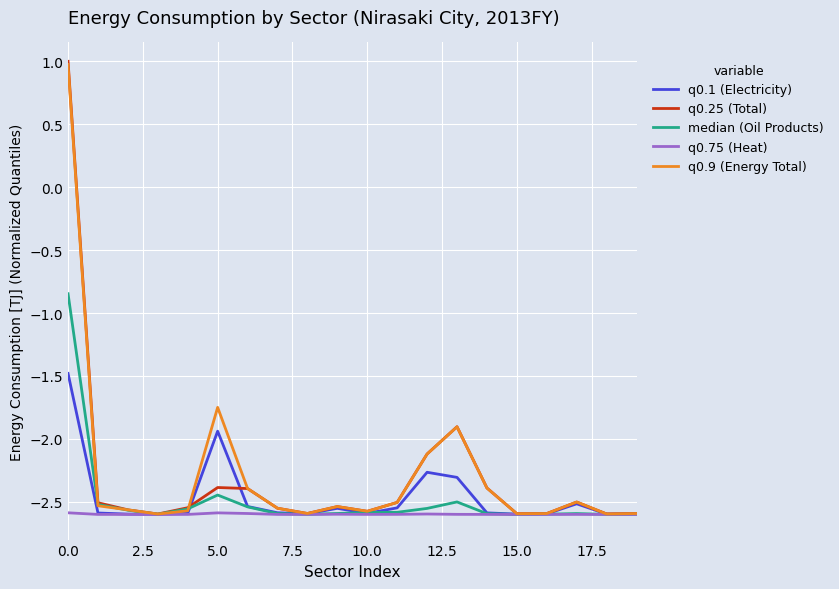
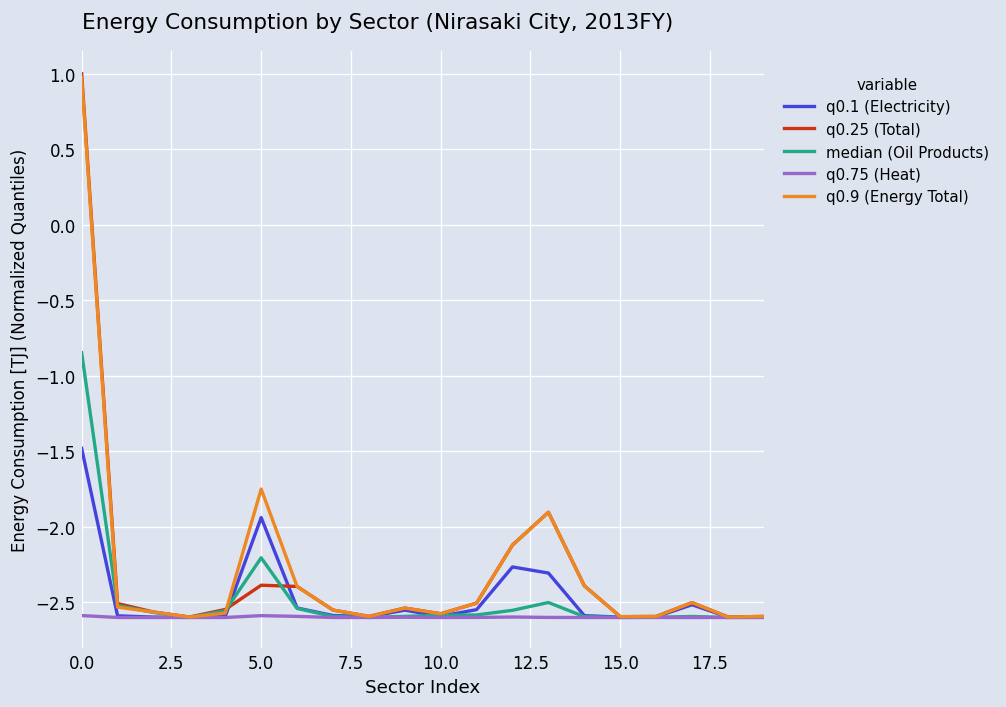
  {
    "q0.1 (Electricity)": {
      "0.0": -1.48,
      "5.0": -1.94
    },
    "q0.25 (Total)": {
      "0.0": 1.00,
      "5.0": -2.39
    },
    "median (Oil Products)": {
      "0.0": -0.85,
-     "5.0": -2.45
+     "5.0": -2.20
    },
    "q0.75 (Heat)": {
      "0.0": -2.59,
      "5.0": -2.59
    },
    "q0.9 (Energy Total)": {
      "0.0": 0.98,
      "5.0": -1.75
    }
  }
